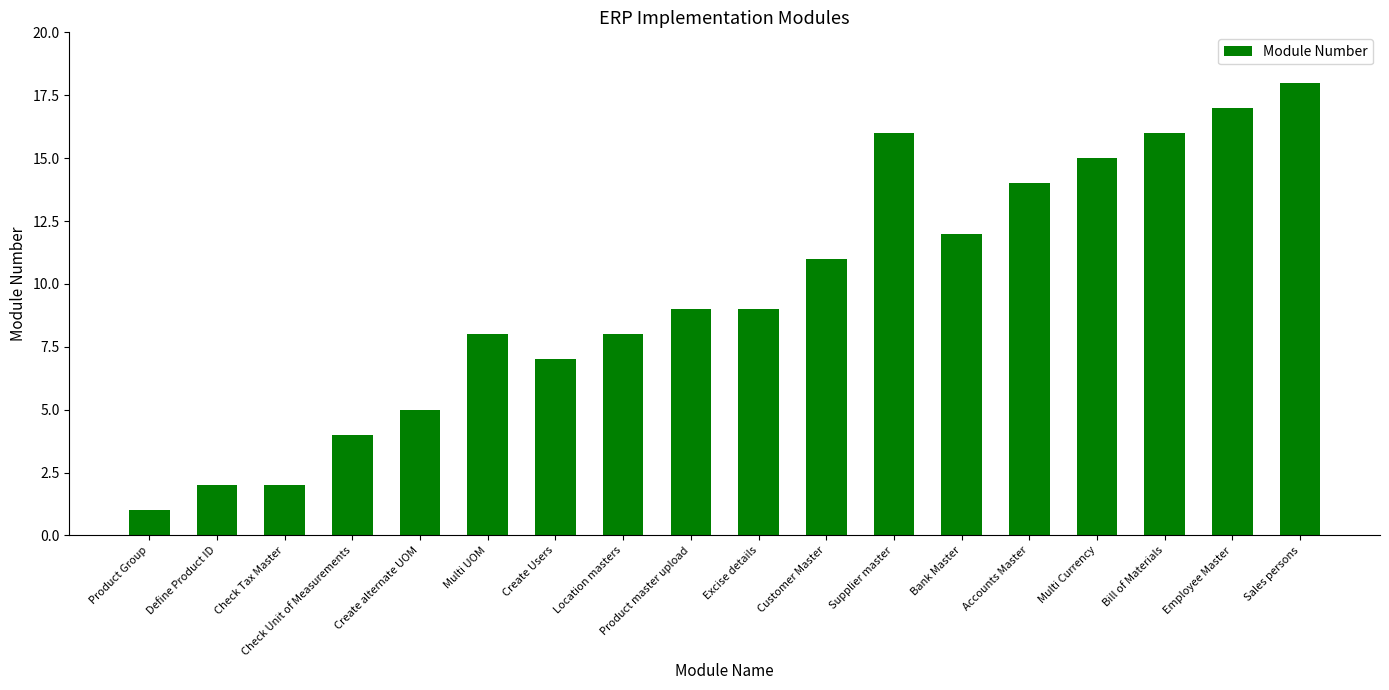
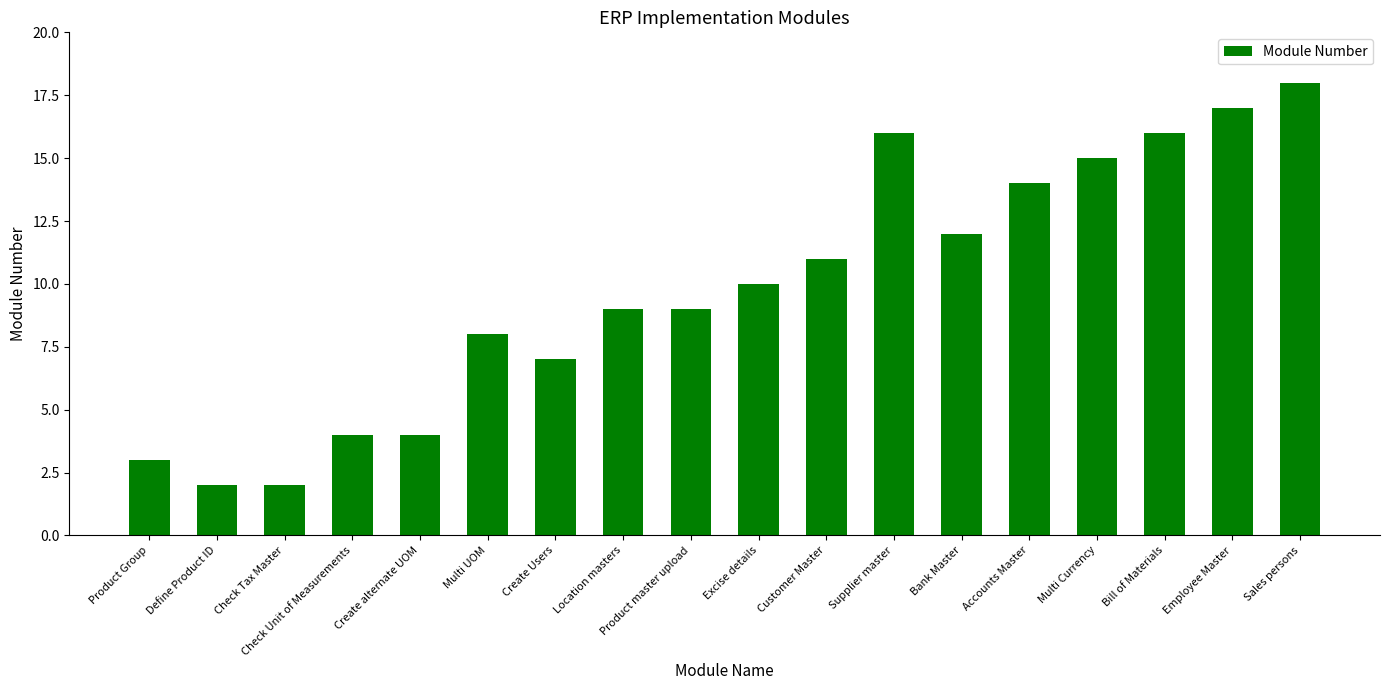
  {
-   "Product Group": 1,
+   "Product Group": 3,
    "Define Product ID": 2,
    "Check Tax Master": 2,
    "Check Unit of Measurements": 4,
-   "Create alternate UOM": 5,
+   "Create alternate UOM": 4,
    "Multi UOM": 8,
    "Create Users": 7,
-   "Location masters": 8,
+   "Location masters": 9,
    "Product master upload": 9,
-   "Excise details": 9,
+   "Excise details": 10,
    "Customer Master": 11,
    "Supplier master": 16,
    "Bank Master": 12,
    "Accounts Master": 14,
    "Multi Currency": 15,
    "Bill of Materials": 16,
    "Employee Master": 17,
    "Sales persons": 18
  }
